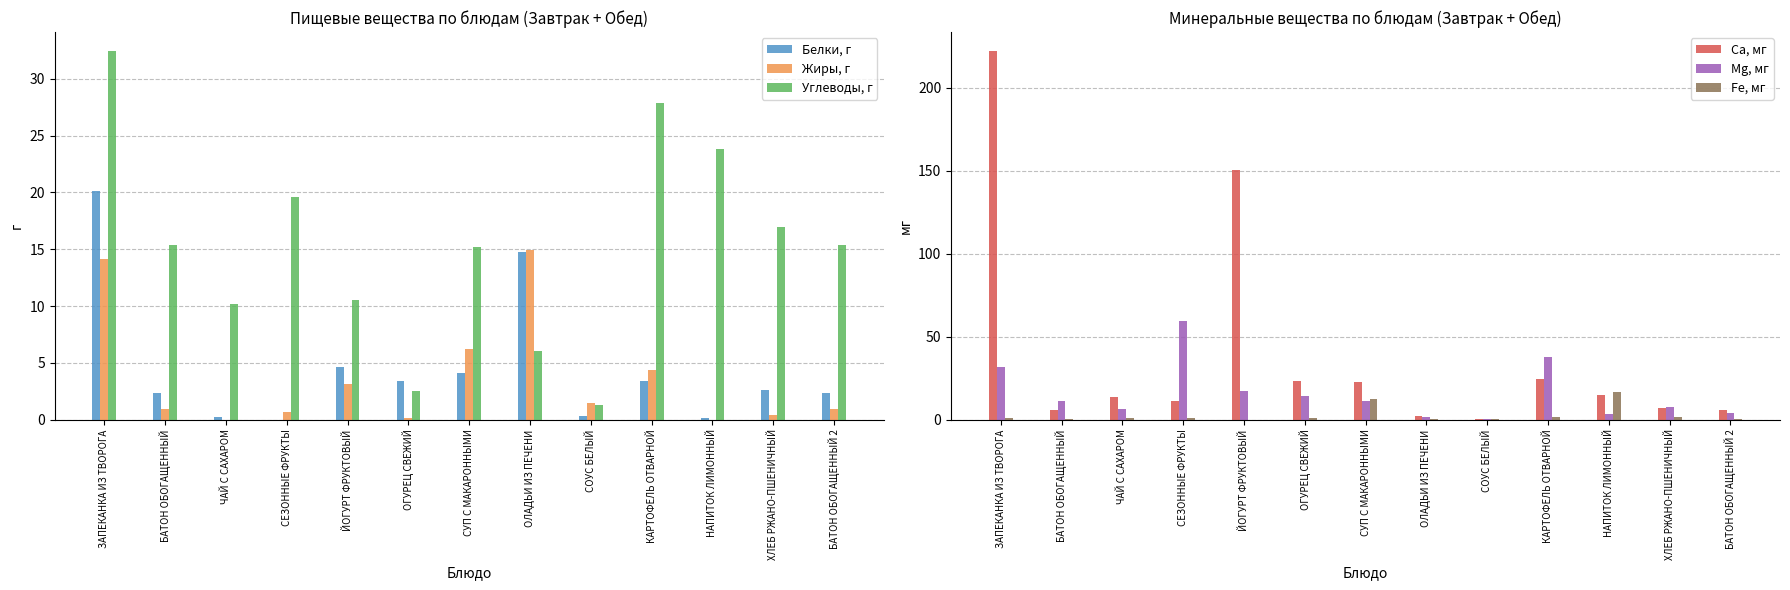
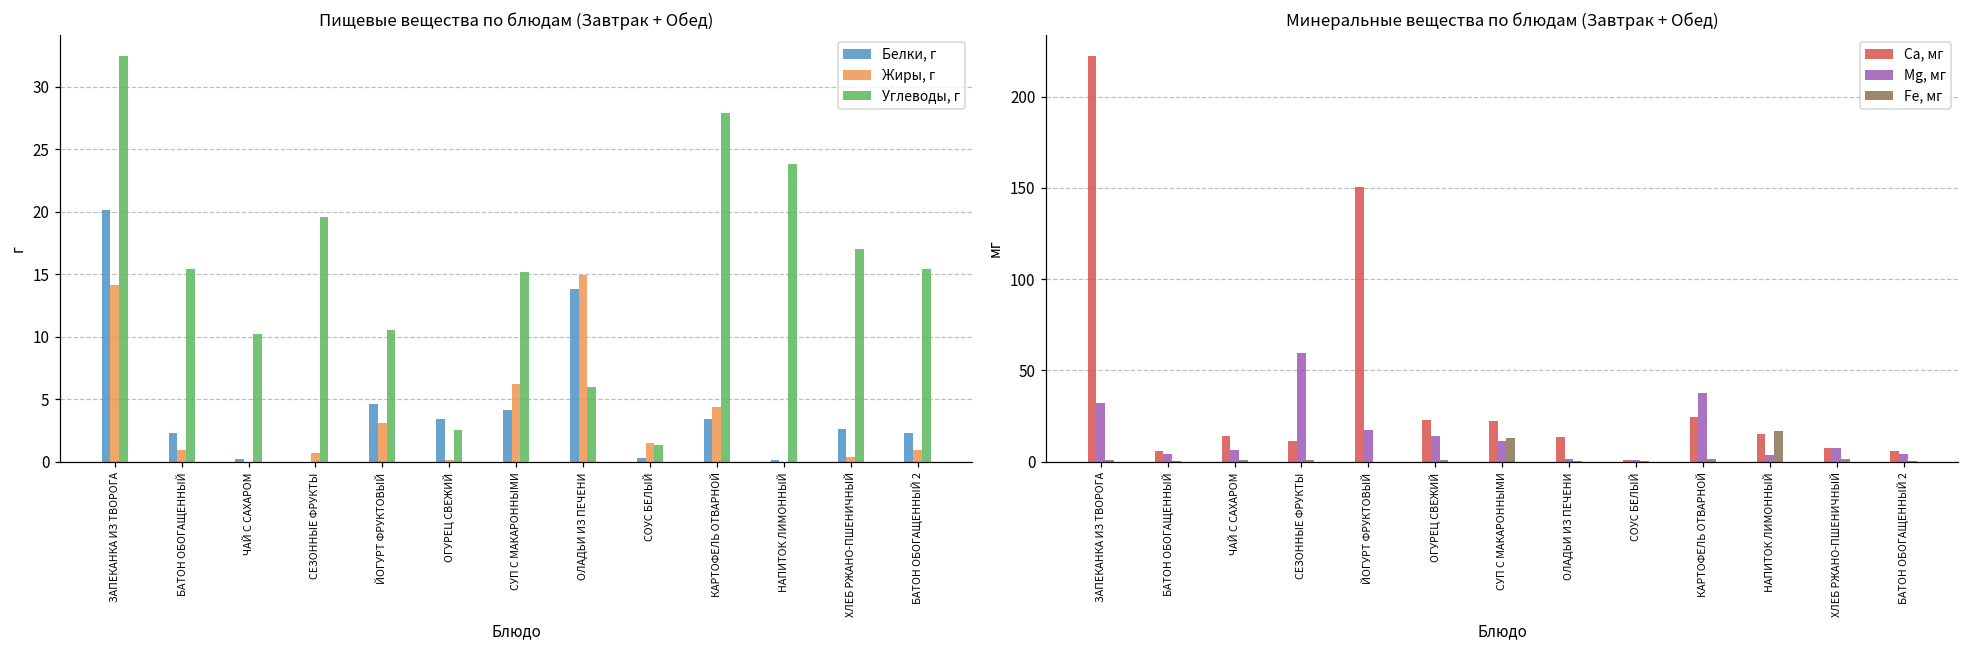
  {
    "Пищевые вещества по блюдам (Завтрак + Обед)": {
      "Белки, г": {
        "ЗАПЕКАНКА ИЗ ТВОРОГА": 20.1,
        "БАТОН ОБОГАЩЕННЫЙ": 2.3,
        "СЕЗОННЫЕ ФРУКТЫ": 0.0,
        "ЙОГУРТ ФРУКТОВЫЙ": 4.6,
        "ОГУРЕЦ СВЕЖИЙ": 3.4,
        "СУП С МАКАРОННЫМИ": 4.1,
-       "ОЛАДЬИ ИЗ ПЕЧЕНИ": 14.8,
+       "ОЛАДЬИ ИЗ ПЕЧЕНИ": 13.8,
        "СОУС БЕЛЫЙ": 0.3,
        "КАРТОФЕЛЬ ОТВАРНОЙ": 3.4,
        "ХЛЕБ РЖАНО-ПШЕНИЧНЫЙ": 2.6,
        "БАТОН ОБОГАЩЕННЫЙ 2": 2.3
      },
      "Жиры, г": {
        "ЗАПЕКАНКА ИЗ ТВОРОГА": 14.1,
        "БАТОН ОБОГАЩЕННЫЙ": 0.9,
        "ЧАЙ С САХАРОМ": 0.0,
        "СЕЗОННЫЕ ФРУКТЫ": 0.7,
        "ЙОГУРТ ФРУКТОВЫЙ": 3.1,
        "СУП С МАКАРОННЫМИ": 6.2,
        "ОЛАДЬИ ИЗ ПЕЧЕНИ": 14.9,
        "СОУС БЕЛЫЙ": 1.5,
        "КАРТОФЕЛЬ ОТВАРНОЙ": 4.4,
        "НАПИТОК ЛИМОННЫЙ": 0.0,
        "ХЛЕБ РЖАНО-ПШЕНИЧНЫЙ": 0.4,
        "БАТОН ОБОГАЩЕННЫЙ 2": 0.9
      },
      "Углеводы, г": {
        "ЗАПЕКАНКА ИЗ ТВОРОГА": 32.5,
        "БАТОН ОБОГАЩЕННЫЙ": 15.4,
        "ЧАЙ С САХАРОМ": 10.2,
        "СЕЗОННЫЕ ФРУКТЫ": 19.6,
        "ЙОГУРТ ФРУКТОВЫЙ": 10.5,
        "ОГУРЕЦ СВЕЖИЙ": 2.5,
        "СУП С МАКАРОННЫМИ": 15.2,
        "ОЛАДЬИ ИЗ ПЕЧЕНИ": 6.0,
        "СОУС БЕЛЫЙ": 1.3,
        "КАРТОФЕЛЬ ОТВАРНОЙ": 27.9,
        "НАПИТОК ЛИМОННЫЙ": 23.8,
        "ХЛЕБ РЖАНО-ПШЕНИЧНЫЙ": 17.0,
        "БАТОН ОБОГАЩЕННЫЙ 2": 15.4
      }
    },
    "Минеральные вещества по блюдам (Завтрак + Обед)": {
      "Са, мг": {
        "ЗАПЕКАНКА ИЗ ТВОРОГА": 223,
        "БАТОН ОБОГАЩЕННЫЙ": 6,
        "ЧАЙ С САХАРОМ": 14,
        "СЕЗОННЫЕ ФРУКТЫ": 11,
        "ЙОГУРТ ФРУКТОВЫЙ": 150,
        "ОГУРЕЦ СВЕЖИЙ": 23,
        "СУП С МАКАРОННЫМИ": 23,
-       "ОЛАДЬИ ИЗ ПЕЧЕНИ": 2,
+       "ОЛАДЬИ ИЗ ПЕЧЕНИ": 14,
        "КАРТОФЕЛЬ ОТВАРНОЙ": 25,
        "НАПИТОК ЛИМОННЫЙ": 15,
        "ХЛЕБ РЖАНО-ПШЕНИЧНЫЙ": 7,
        "БАТОН ОБОГАЩЕННЫЙ 2": 6
      },
      "Mg, мг": {
        "ЗАПЕКАНКА ИЗ ТВОРОГА": 32,
-       "БАТОН ОБОГАЩЕННЫЙ": 11,
+       "БАТОН ОБОГАЩЕННЫЙ": 4,
        "ЧАЙ С САХАРОМ": 6,
        "СЕЗОННЫЕ ФРУКТЫ": 59,
        "ЙОГУРТ ФРУКТОВЫЙ": 17,
        "ОГУРЕЦ СВЕЖИЙ": 14,
        "СУП С МАКАРОННЫМИ": 12,
        "КАРТОФЕЛЬ ОТВАРНОЙ": 38,
        "НАПИТОК ЛИМОННЫЙ": 4,
        "ХЛЕБ РЖАНО-ПШЕНИЧНЫЙ": 8,
        "БАТОН ОБОГАЩЕННЫЙ 2": 4
      },
      "Fе, мг": {
        "ЙОГУРТ ФРУКТОВЫЙ": 0,
        "СУП С МАКАРОННЫМИ": 13,
        "КАРТОФЕЛЬ ОТВАРНОЙ": 2,
        "НАПИТОК ЛИМОННЫЙ": 17,
        "ХЛЕБ РЖАНО-ПШЕНИЧНЫЙ": 2
      }
    }
  }
